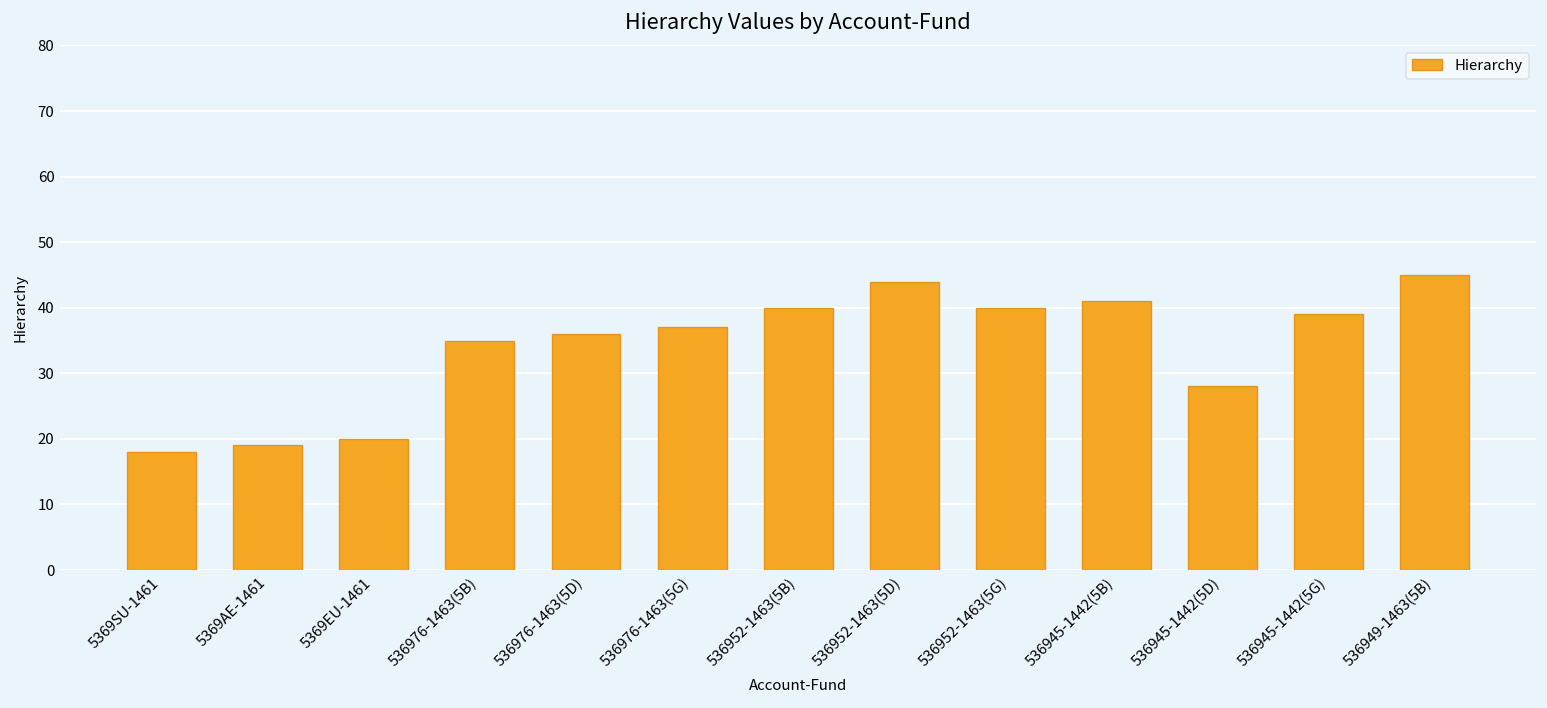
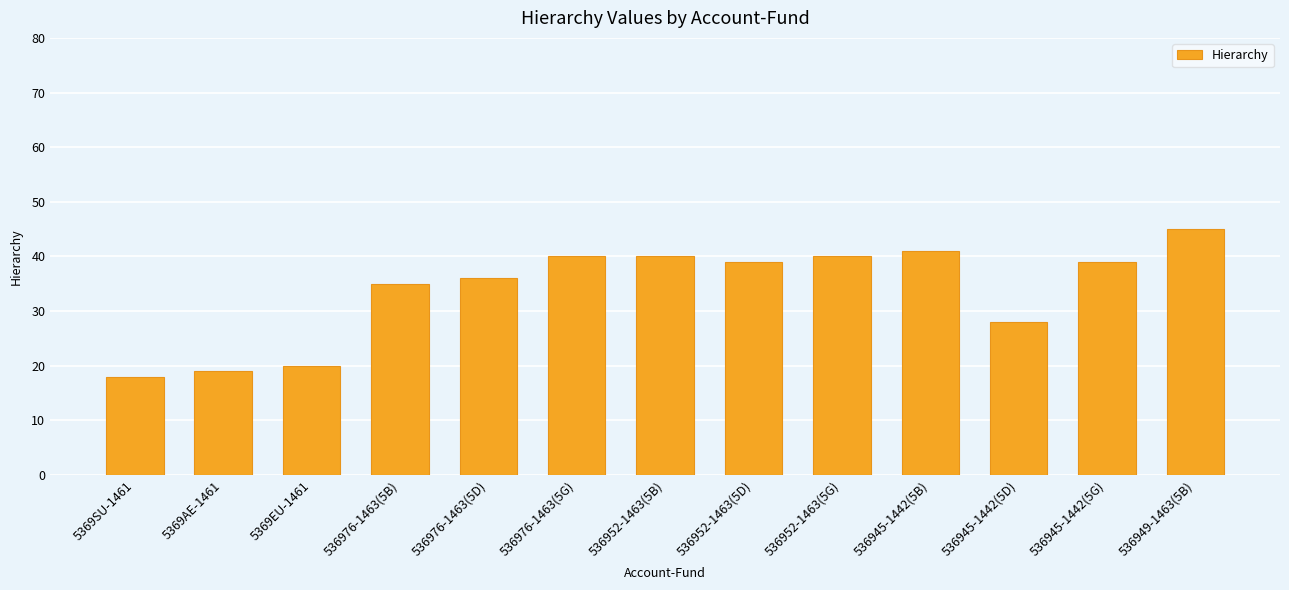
  {
    "5369SU-1461": 18,
    "5369AE-1461": 19,
    "5369EU-1461": 20,
    "536976-1463(5B)": 35,
    "536976-1463(5D)": 36,
-   "536976-1463(5G)": 37,
+   "536976-1463(5G)": 40,
    "536952-1463(5B)": 40,
-   "536952-1463(5D)": 44,
+   "536952-1463(5D)": 39,
    "536952-1463(5G)": 40,
    "536945-1442(5B)": 41,
    "536945-1442(5D)": 28,
    "536945-1442(5G)": 39,
    "536949-1463(5B)": 45
  }
